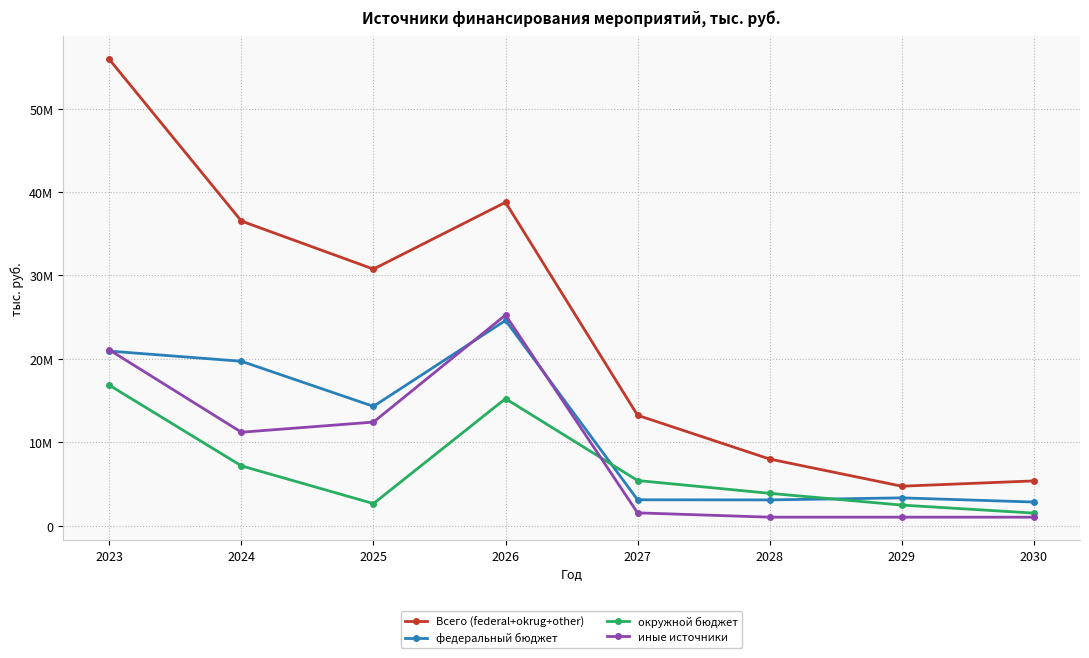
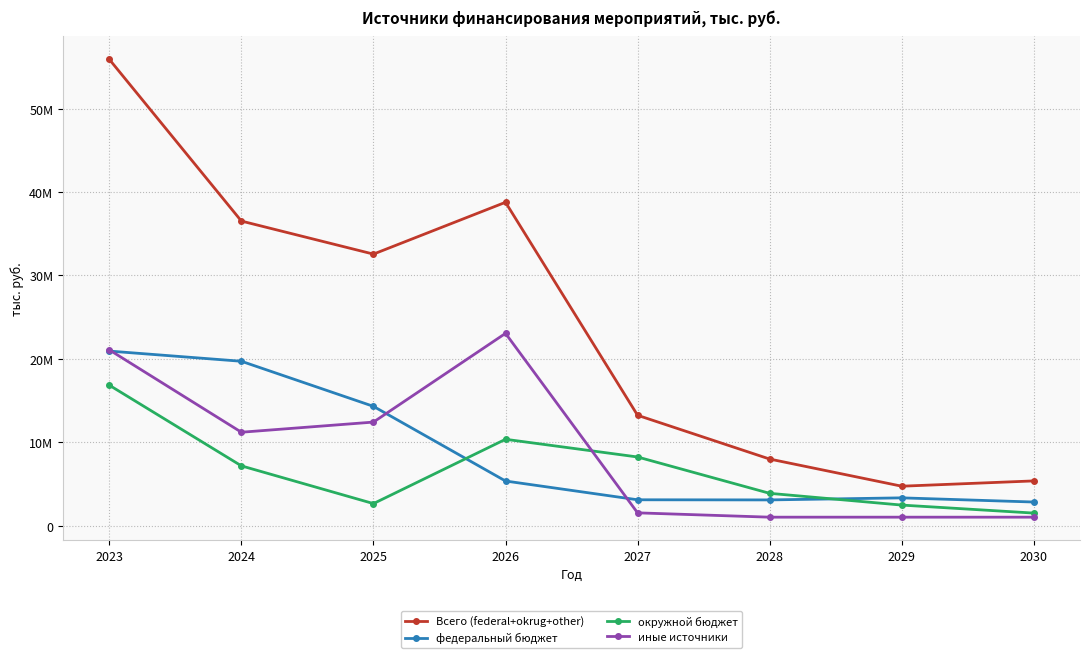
  {
    "Всего (federal+okrug+other)": {
      "2023": 56000000,
      "2024": 37000000,
-     "2025": 31000000,
+     "2025": 33000000,
      "2026": 39000000,
      "2027": 13000000,
      "2028": 8000000,
      "2029": 5000000,
      "2030": 5000000
    },
    "федеральный бюджет": {
      "2024": 20000000,
      "2025": 14000000,
-     "2026": 25000000,
+     "2026": 5000000,
      "2027": 3000000,
      "2028": 3000000,
      "2029": 3000000,
      "2030": 3000000
    },
    "окружной бюджет": {
      "2023": 17000000,
      "2024": 7000000,
      "2025": 3000000,
-     "2026": 15000000,
-     "2027": 5000000,
+     "2026": 10000000,
+     "2027": 8000000,
      "2028": 4000000,
      "2029": 2000000,
      "2030": 2000000
    },
    "иные источники": {
      "2024": 11000000,
      "2025": 12000000,
-     "2026": 25000000,
+     "2026": 23000000,
      "2027": 2000000,
      "2028": 1000000,
      "2029": 1000000,
      "2030": 1000000
    }
  }
